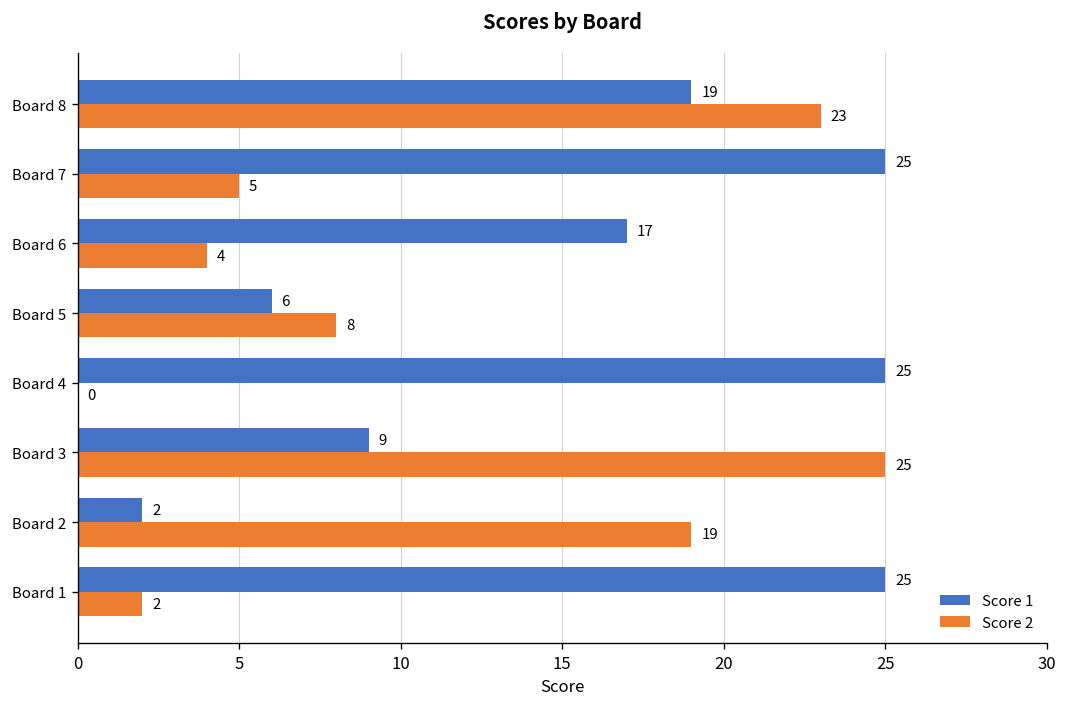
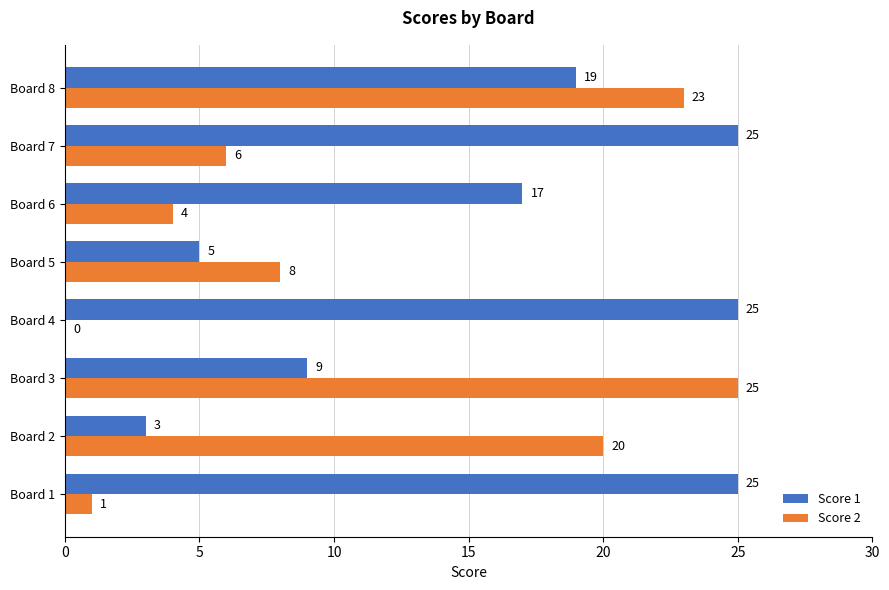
  {
    "Score 1": {
      "Board 8": 19,
      "Board 7": 25,
      "Board 6": 17,
-     "Board 5": 6,
+     "Board 5": 5,
      "Board 4": 25,
      "Board 3": 9,
-     "Board 2": 2,
+     "Board 2": 3,
      "Board 1": 25
    },
    "Score 2": {
      "Board 8": 23,
-     "Board 7": 5,
+     "Board 7": 6,
      "Board 6": 4,
      "Board 5": 8,
      "Board 4": 0,
      "Board 3": 25,
-     "Board 2": 19,
-     "Board 1": 2
+     "Board 2": 20,
+     "Board 1": 1
    }
  }
